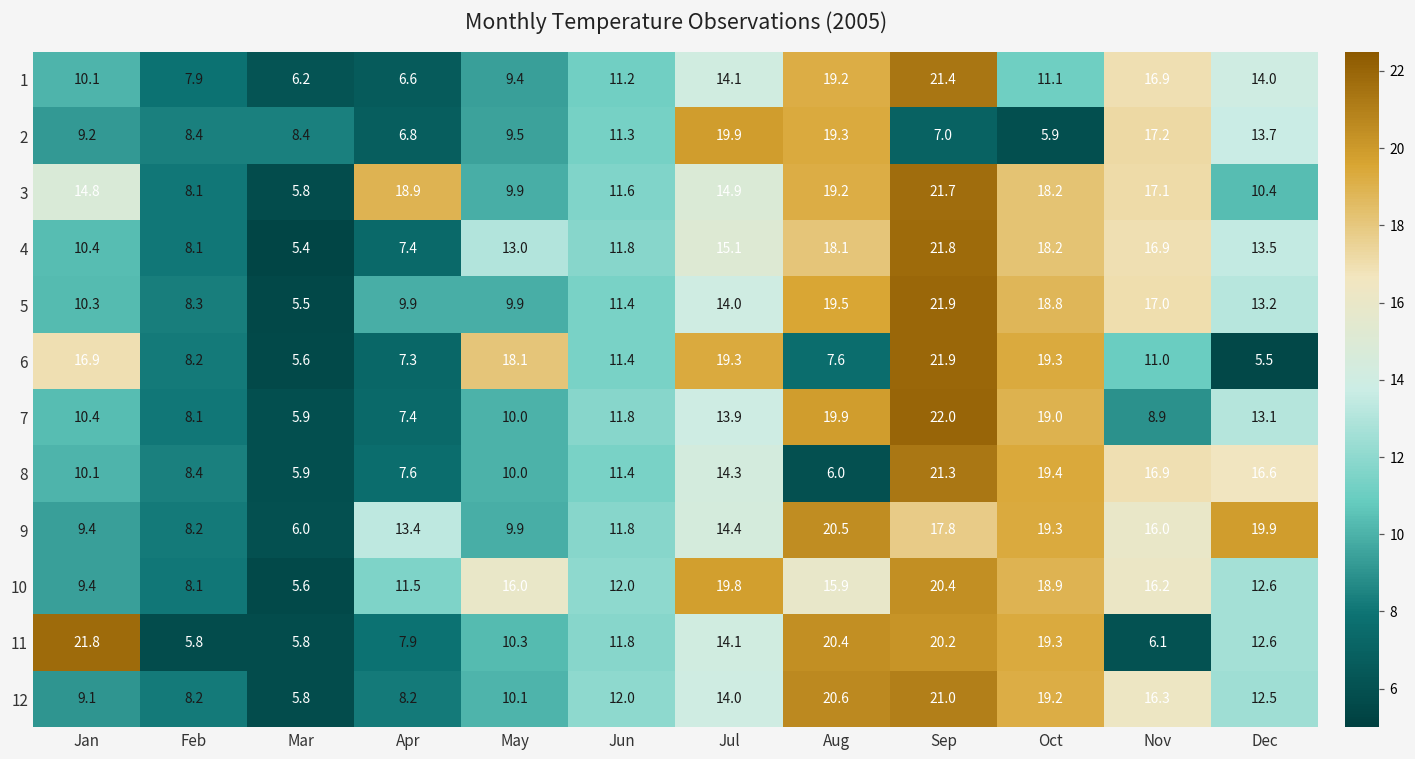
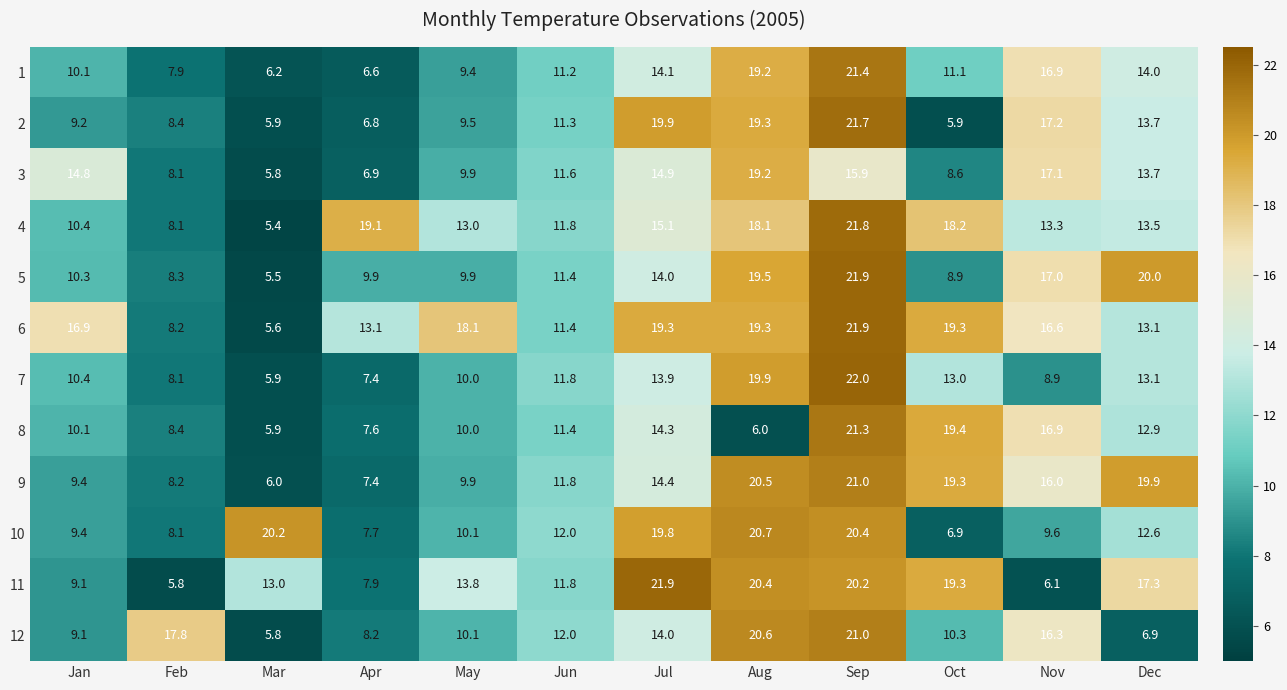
  {
    "1": {
      "Jan": 10.1,
      "Feb": 7.9,
      "Mar": 6.2,
      "Apr": 6.6,
      "May": 9.4,
      "Jun": 11.2,
      "Jul": 14.1,
      "Aug": 19.2,
      "Sep": 21.4,
      "Oct": 11.1,
      "Nov": 16.9,
      "Dec": 14.0
    },
    "2": {
      "Jan": 9.2,
      "Feb": 8.4,
-     "Mar": 8.4,
+     "Mar": 5.9,
      "Apr": 6.8,
      "May": 9.5,
      "Jun": 11.3,
      "Jul": 19.9,
      "Aug": 19.3,
-     "Sep": 7.0,
+     "Sep": 21.7,
      "Oct": 5.9,
      "Nov": 17.2,
      "Dec": 13.7
    },
    "3": {
      "Feb": 8.1,
      "Mar": 5.8,
-     "Apr": 18.9,
+     "Apr": 6.9,
      "May": 9.9,
      "Jun": 11.6,
      "Aug": 19.2,
-     "Sep": 21.7,
-     "Oct": 18.2,
+     "Sep": 15.9,
+     "Oct": 8.6,
      "Nov": 17.1,
-     "Dec": 10.4
+     "Dec": 13.7
    },
    "4": {
      "Jan": 10.4,
      "Feb": 8.1,
      "Mar": 5.4,
-     "Apr": 7.4,
+     "Apr": 19.1,
      "May": 13.0,
      "Jun": 11.8,
      "Aug": 18.1,
      "Sep": 21.8,
      "Oct": 18.2,
-     "Nov": 16.9,
+     "Nov": 13.3,
      "Dec": 13.5
    },
    "5": {
      "Jan": 10.3,
      "Feb": 8.3,
      "Mar": 5.5,
      "Apr": 9.9,
      "May": 9.9,
      "Jun": 11.4,
      "Jul": 14.0,
      "Aug": 19.5,
      "Sep": 21.9,
-     "Oct": 18.8,
+     "Oct": 8.9,
      "Nov": 17.0,
-     "Dec": 13.2
+     "Dec": 20.0
    },
    "6": {
      "Jan": 16.9,
      "Feb": 8.2,
      "Mar": 5.6,
-     "Apr": 7.3,
+     "Apr": 13.1,
      "May": 18.1,
      "Jun": 11.4,
      "Jul": 19.3,
-     "Aug": 7.6,
+     "Aug": 19.3,
      "Sep": 21.9,
      "Oct": 19.3,
-     "Nov": 11.0,
-     "Dec": 5.5
+     "Nov": 16.6,
+     "Dec": 13.1
    },
    "7": {
      "Jan": 10.4,
      "Feb": 8.1,
      "Mar": 5.9,
      "Apr": 7.4,
      "May": 10.0,
      "Jun": 11.8,
      "Jul": 13.9,
      "Aug": 19.9,
      "Sep": 22.0,
-     "Oct": 19.0,
+     "Oct": 13.0,
      "Nov": 8.9,
      "Dec": 13.1
    },
    "8": {
      "Jan": 10.1,
      "Feb": 8.4,
      "Mar": 5.9,
      "Apr": 7.6,
      "May": 10.0,
      "Jun": 11.4,
      "Jul": 14.3,
      "Aug": 6.0,
      "Sep": 21.3,
      "Oct": 19.4,
      "Nov": 16.9,
-     "Dec": 16.6
+     "Dec": 12.9
    },
    "9": {
      "Jan": 9.4,
      "Feb": 8.2,
      "Mar": 6.0,
-     "Apr": 13.4,
+     "Apr": 7.4,
      "May": 9.9,
      "Jun": 11.8,
      "Jul": 14.4,
      "Aug": 20.5,
-     "Sep": 17.8,
+     "Sep": 21.0,
      "Oct": 19.3,
      "Nov": 16.0,
      "Dec": 19.9
    },
    "10": {
      "Jan": 9.4,
      "Feb": 8.1,
-     "Mar": 5.6,
-     "Apr": 11.5,
-     "May": 16.0,
+     "Mar": 20.2,
+     "Apr": 7.7,
+     "May": 10.1,
      "Jun": 12.0,
      "Jul": 19.8,
-     "Aug": 15.9,
+     "Aug": 20.7,
      "Sep": 20.4,
-     "Oct": 18.9,
-     "Nov": 16.2,
+     "Oct": 6.9,
+     "Nov": 9.6,
      "Dec": 12.6
    },
    "11": {
-     "Jan": 21.8,
+     "Jan": 9.1,
      "Feb": 5.8,
-     "Mar": 5.8,
+     "Mar": 13.0,
      "Apr": 7.9,
-     "May": 10.3,
+     "May": 13.8,
      "Jun": 11.8,
-     "Jul": 14.1,
+     "Jul": 21.9,
      "Aug": 20.4,
      "Sep": 20.2,
      "Oct": 19.3,
      "Nov": 6.1,
-     "Dec": 12.6
+     "Dec": 17.3
    },
    "12": {
      "Jan": 9.1,
-     "Feb": 8.2,
+     "Feb": 17.8,
      "Mar": 5.8,
      "Apr": 8.2,
      "May": 10.1,
      "Jun": 12.0,
      "Jul": 14.0,
      "Aug": 20.6,
      "Sep": 21.0,
-     "Oct": 19.2,
+     "Oct": 10.3,
      "Nov": 16.3,
-     "Dec": 12.5
+     "Dec": 6.9
    }
  }
